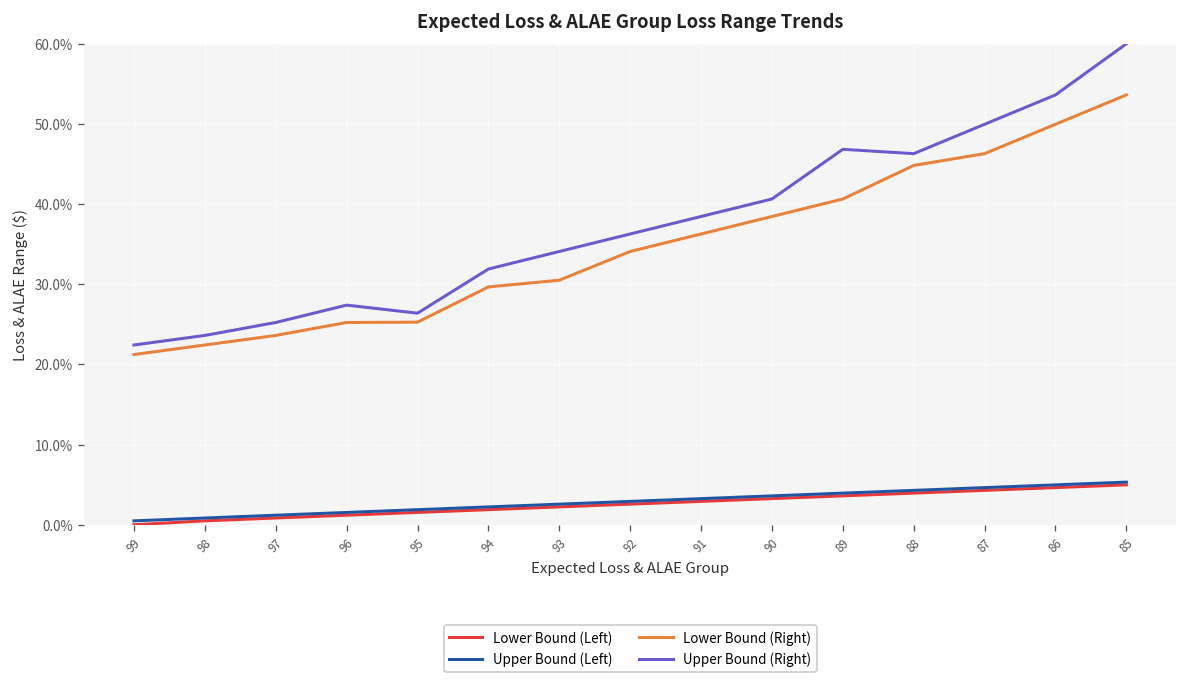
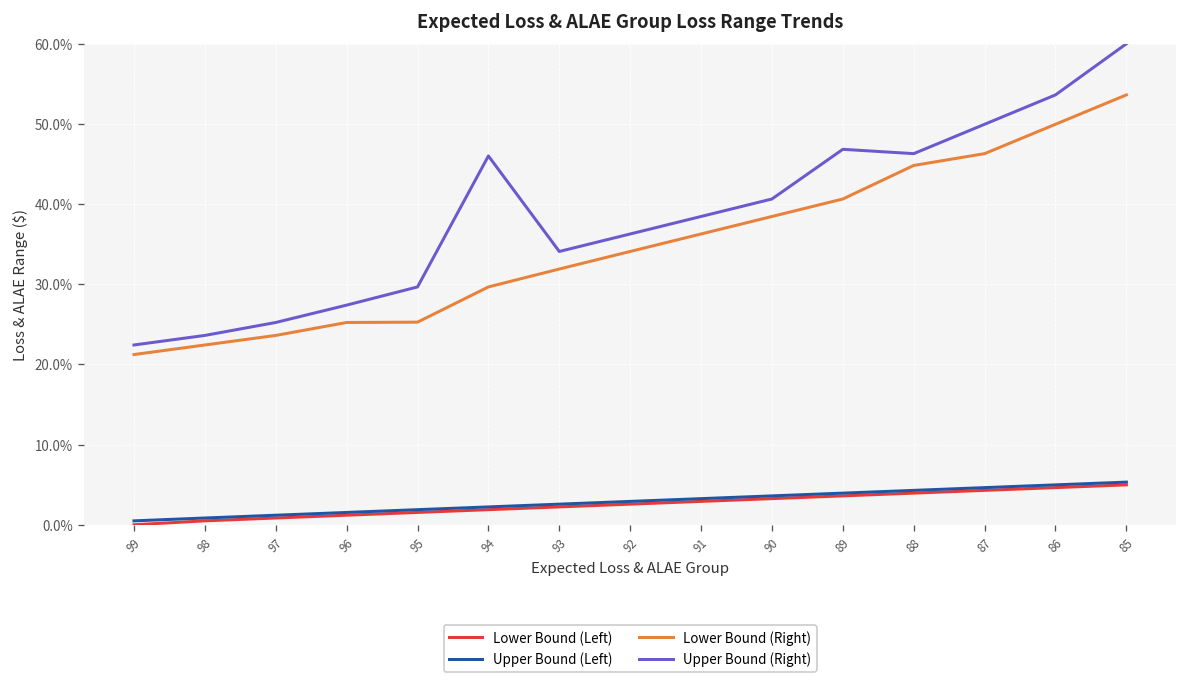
  {
    "Lower Bound (Left)": {
      "99": "0%"
    },
    "Upper Bound (Left)": {
      "99": "0%"
    },
    "Lower Bound (Right)": {
      "99": "21%",
      "98": "22%",
      "97": "24%",
      "96": "25%",
      "95": "25%",
      "94": "30%",
-     "93": "31%",
+     "93": "32%",
      "92": "34%",
      "91": "36%",
      "90": "38%",
      "89": "41%",
      "88": "45%",
      "87": "46%",
      "86": "50%",
      "85": "54%"
    },
    "Upper Bound (Right)": {
      "99": "22%",
      "98": "24%",
      "97": "25%",
      "96": "27%",
-     "95": "26%",
-     "94": "32%",
+     "95": "30%",
+     "94": "46%",
      "93": "34%",
      "92": "36%",
      "91": "38%",
      "90": "41%",
      "89": "47%",
      "88": "46%",
      "87": "50%",
      "86": "54%",
      "85": "60%"
    }
  }
